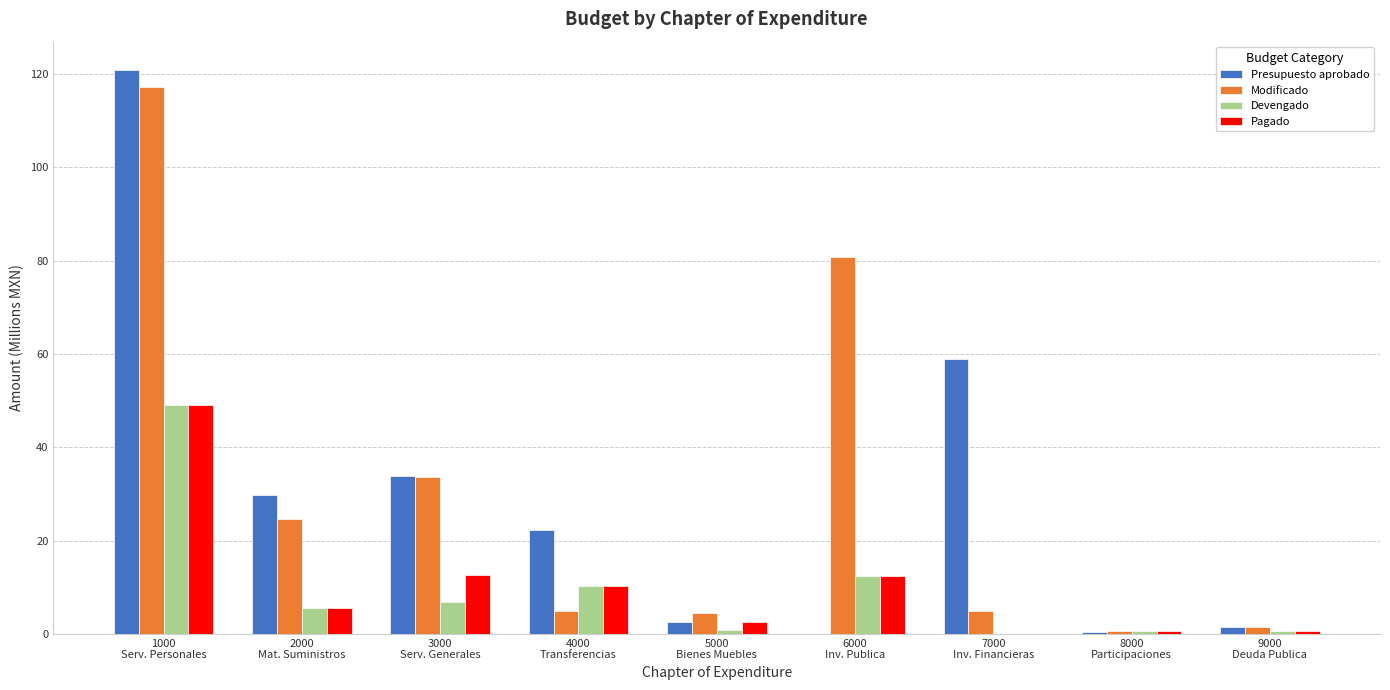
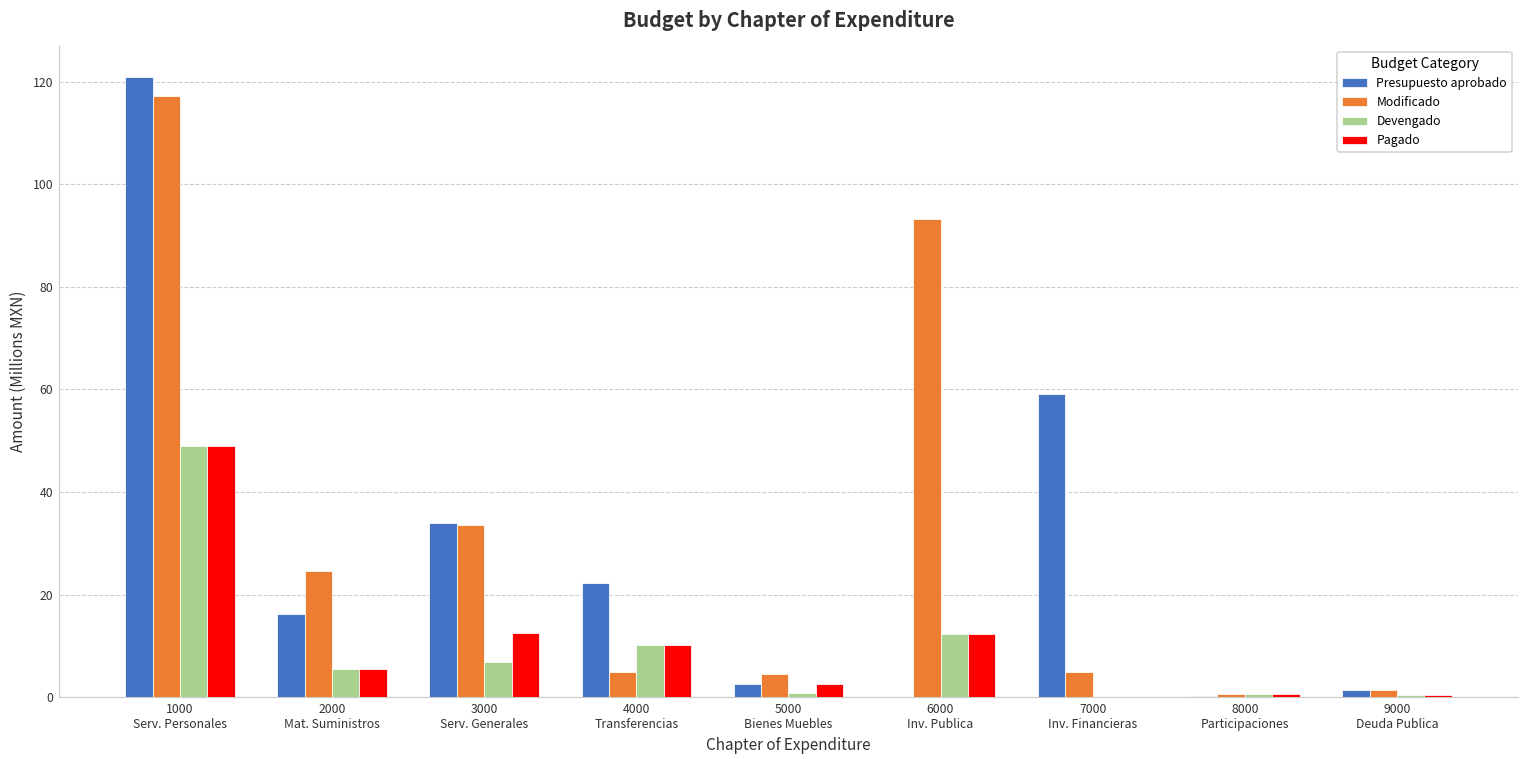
  {
    "Presupuesto aprobado": {
      "1000 Serv. Personales": 121,
-     "2000 Mat. Suministros": 30,
+     "2000 Mat. Suministros": 16,
      "3000 Serv. Generales": 34,
      "4000 Transferencias": 22,
      "5000 Bienes Muebles": 3,
      "6000 Inv. Publica": 0,
      "7000 Inv. Financieras": 59,
      "9000 Deuda Publica": 1
    },
    "Modificado": {
      "1000 Serv. Personales": 117,
      "2000 Mat. Suministros": 25,
      "3000 Serv. Generales": 34,
      "4000 Transferencias": 5,
      "5000 Bienes Muebles": 5,
-     "6000 Inv. Publica": 81,
+     "6000 Inv. Publica": 93,
      "7000 Inv. Financieras": 5,
      "8000 Participaciones": 1,
      "9000 Deuda Publica": 1
    },
    "Devengado": {
      "1000 Serv. Personales": 49,
      "2000 Mat. Suministros": 6,
      "3000 Serv. Generales": 7,
      "4000 Transferencias": 10,
      "5000 Bienes Muebles": 1,
      "6000 Inv. Publica": 12,
      "7000 Inv. Financieras": 0,
      "8000 Participaciones": 1,
      "9000 Deuda Publica": 1
    },
    "Pagado": {
      "1000 Serv. Personales": 49,
      "2000 Mat. Suministros": 6,
      "3000 Serv. Generales": 13,
      "4000 Transferencias": 10,
      "5000 Bienes Muebles": 3,
      "6000 Inv. Publica": 12,
      "7000 Inv. Financieras": 0,
      "8000 Participaciones": 1,
      "9000 Deuda Publica": 1
    }
  }
